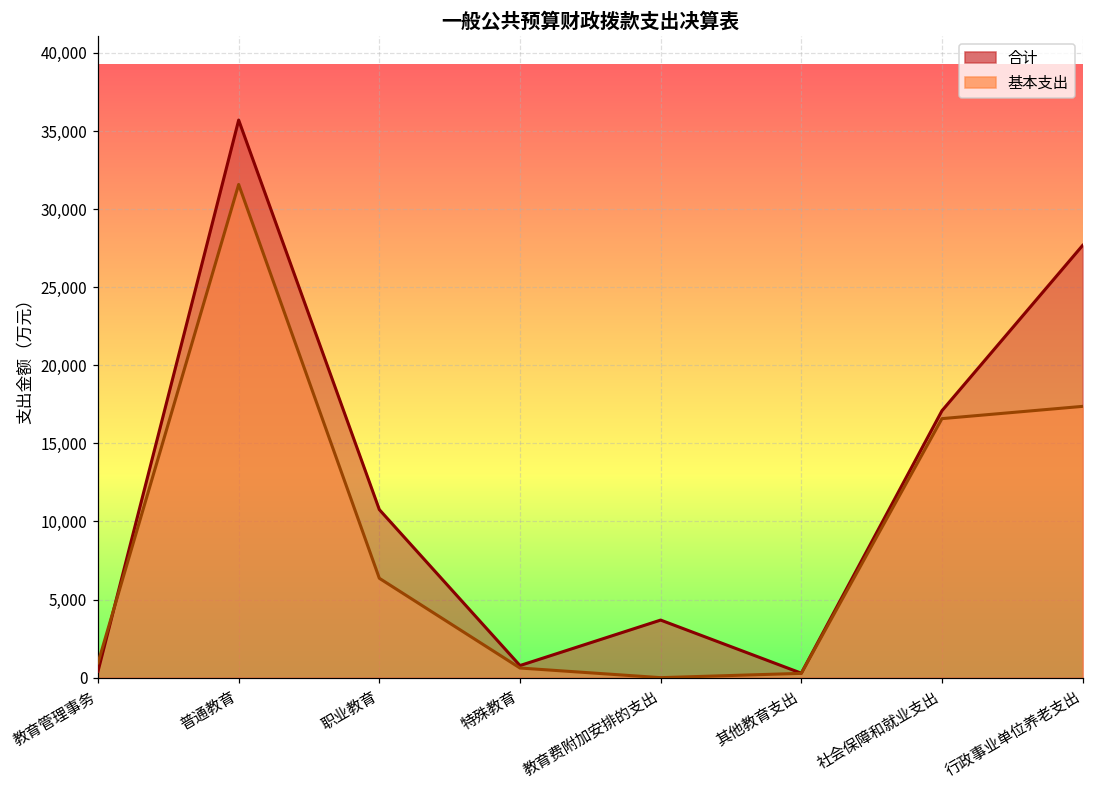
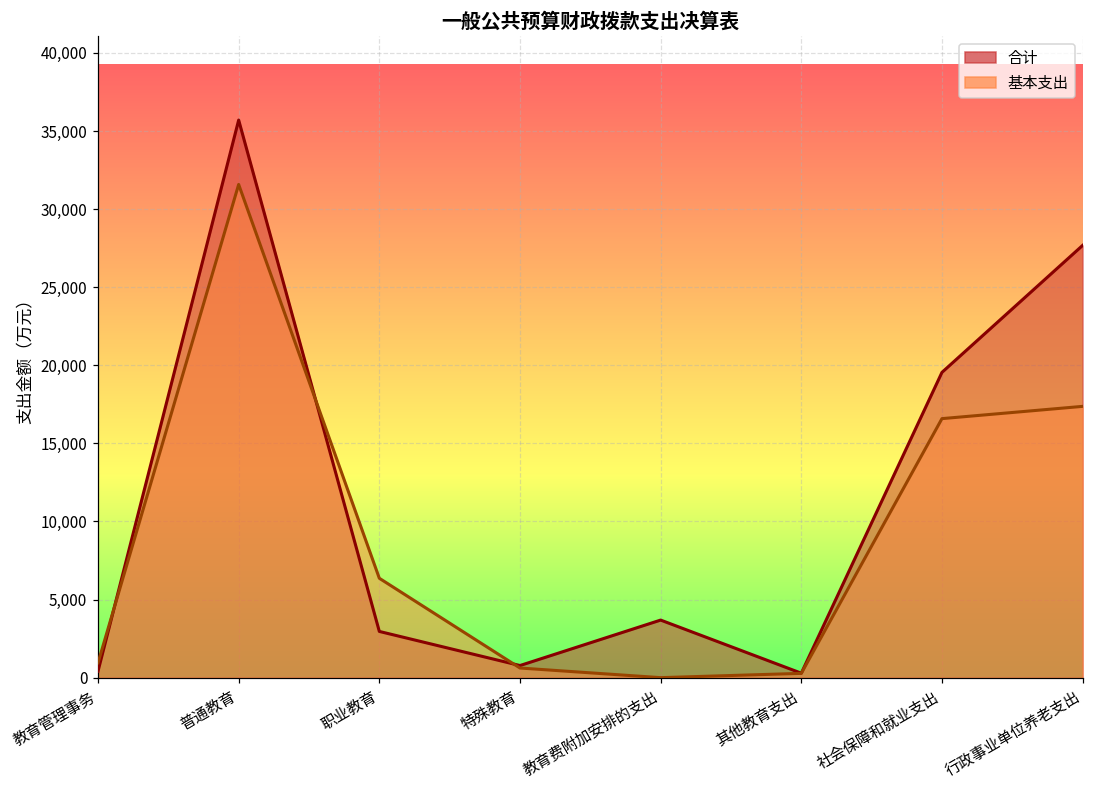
  {
    "合计": {
      "教育管理事务": "400",
      "普通教育": "35,700",
-     "职业教育": "10,800",
+     "职业教育": "3,000",
      "教育费附加安排的支出": "3,700",
-     "社会保障和就业支出": "17,100",
+     "社会保障和就业支出": "19,500",
      "行政事业单位养老支出": "27,700"
    },
    "基本支出": {
      "教育管理事务": "900",
      "普通教育": "31,600",
      "职业教育": "6,400",
      "教育费附加安排的支出": "0",
      "社会保障和就业支出": "16,600",
      "行政事业单位养老支出": "17,400"
    }
  }
